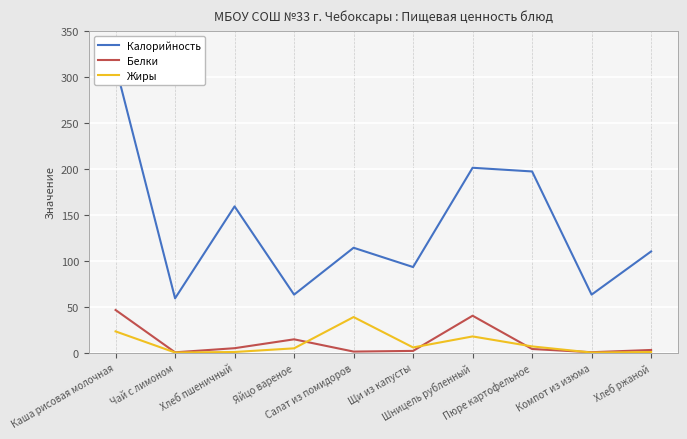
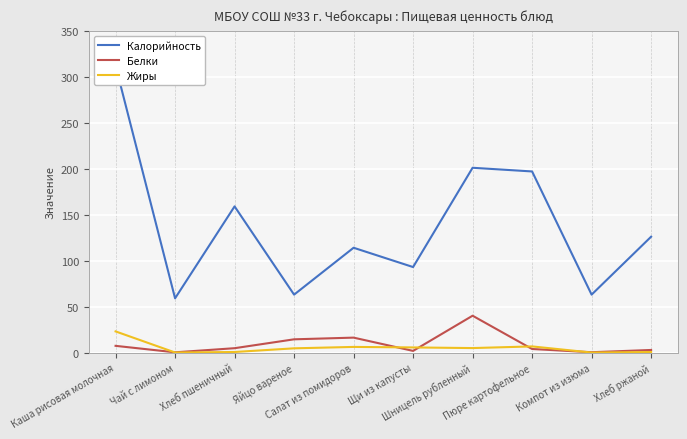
  {
    "Калорийность": {
      "Чай с лимоном": 60,
      "Хлеб пшеничный": 160,
      "Яйцо вареное": 60,
      "Салат из помидоров": 110,
      "Щи из капусты": 90,
      "Шницель рубленный": 200,
      "Пюре картофельное": 200,
      "Компот из изюма": 60,
-     "Хлеб ржаной": 110
+     "Хлеб ржаной": 130
    },
    "Белки": {
-     "Каша рисовая молочная": 50,
+     "Каша рисовая молочная": 10,
      "Хлеб пшеничный": 0,
      "Яйцо вареное": 10,
-     "Салат из помидоров": 0,
+     "Салат из помидоров": 20,
      "Щи из капусты": 0,
      "Шницель рубленный": 40,
      "Пюре картофельное": 0
    },
    "Жиры": {
      "Каша рисовая молочная": 20,
      "Хлеб пшеничный": 0,
      "Яйцо вареное": 0,
-     "Салат из помидоров": 40,
+     "Салат из помидоров": 10,
      "Щи из капусты": 10,
-     "Шницель рубленный": 20,
+     "Шницель рубленный": 0,
      "Пюре картофельное": 10
    }
  }
